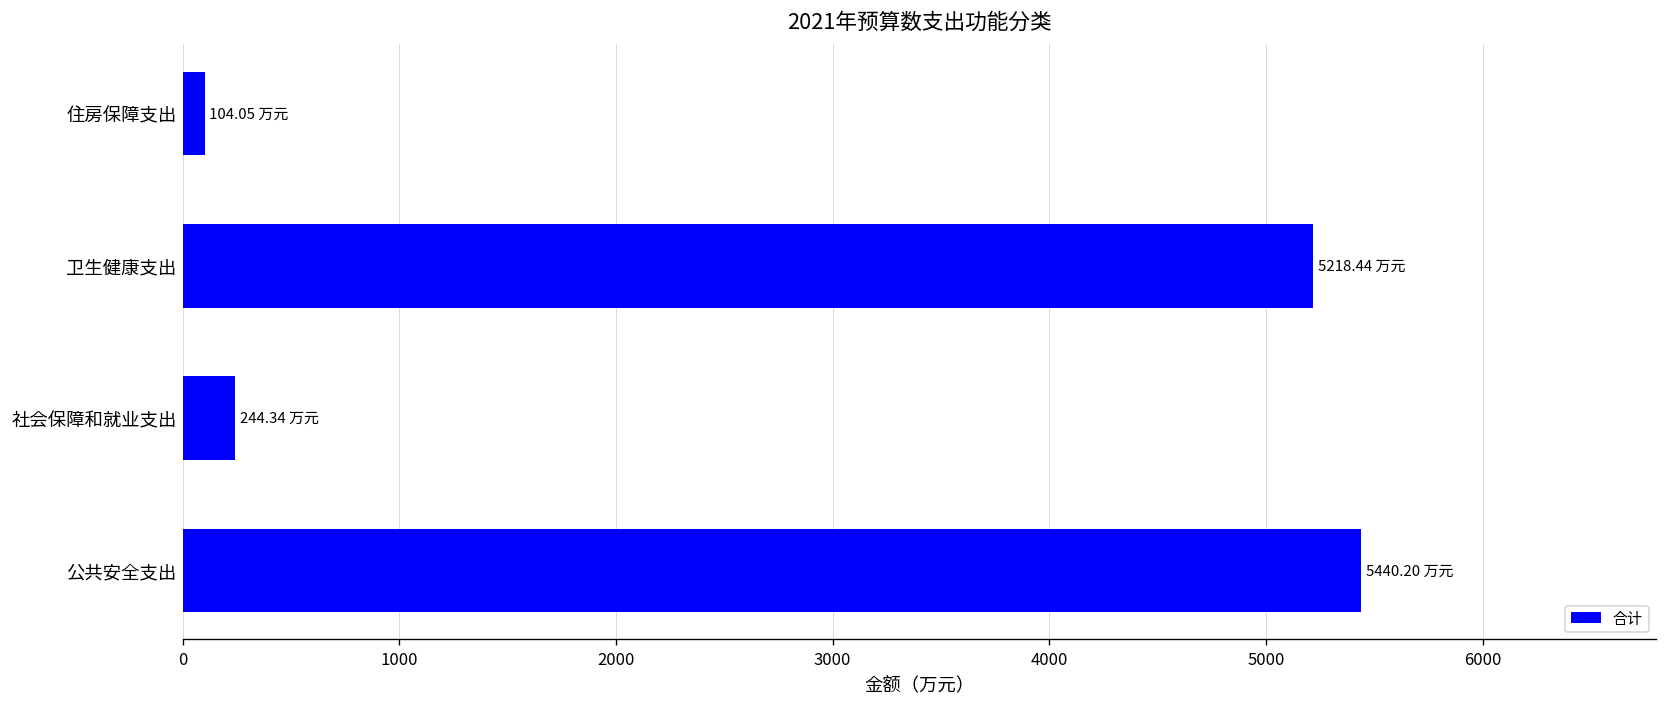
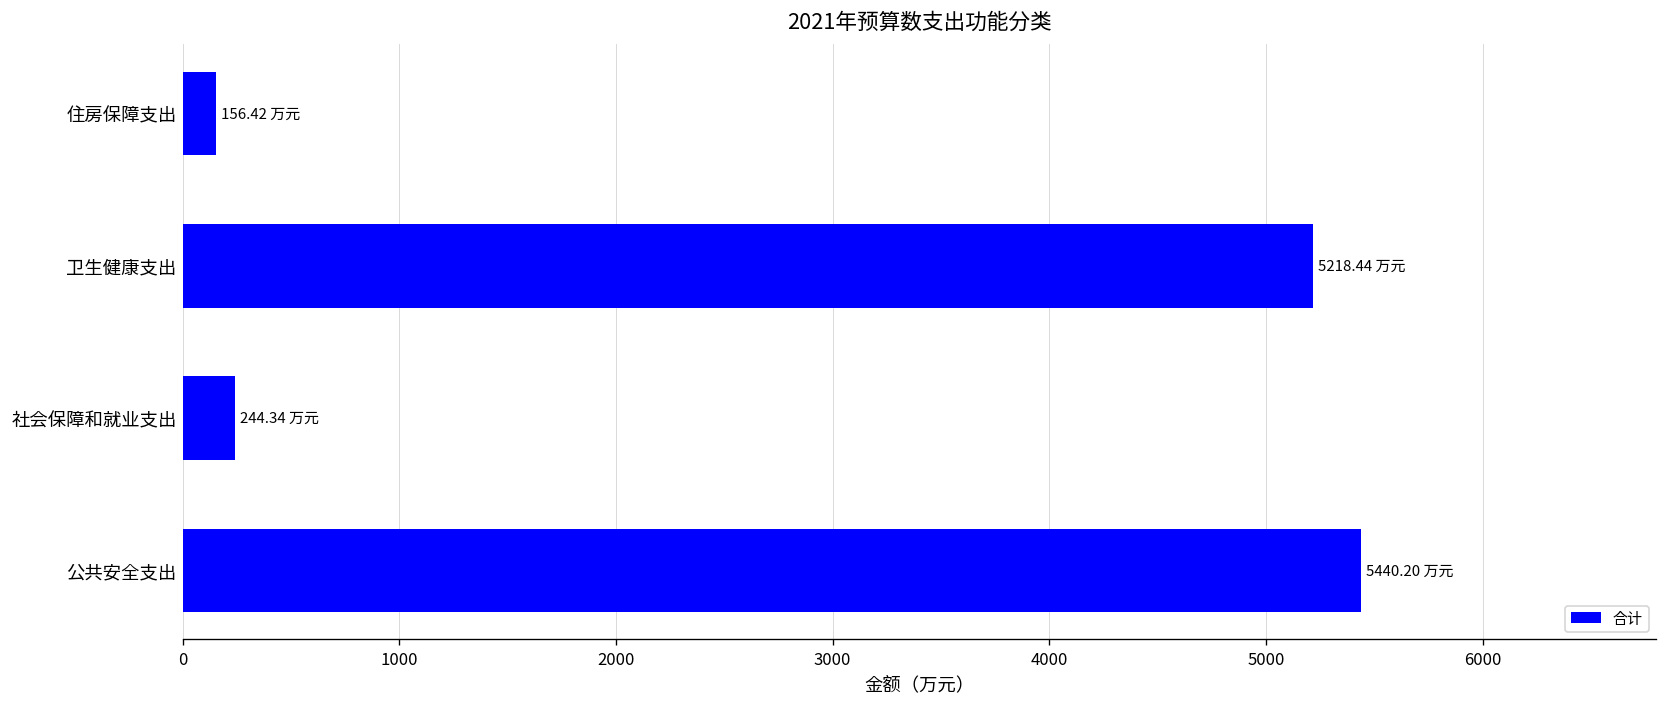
  {
-   "住房保障支出": 104.05,
+   "住房保障支出": 156.42,
    "卫生健康支出": 5218.44,
    "社会保障和就业支出": 244.34,
    "公共安全支出": 5440.20
  }
